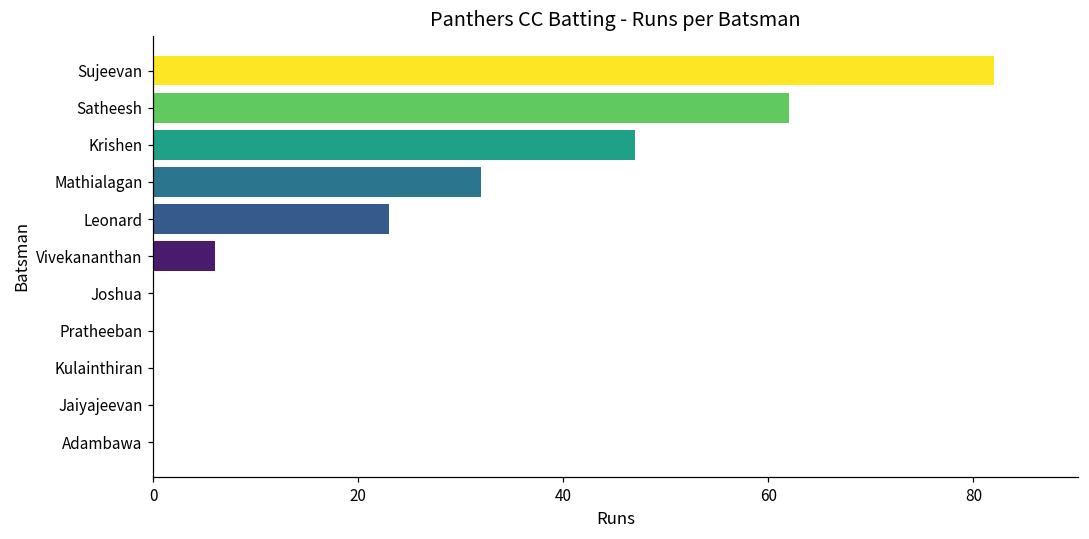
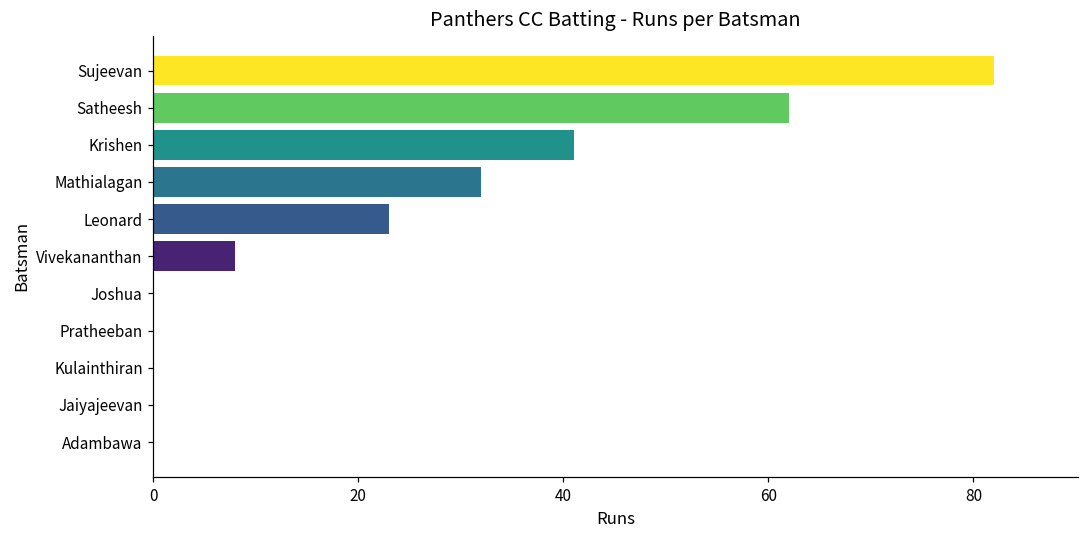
  {
    "Sujeevan": 82,
    "Satheesh": 62,
-   "Krishen": 47,
+   "Krishen": 41,
    "Mathialagan": 32,
    "Leonard": 23,
-   "Vivekananthan": 6,
+   "Vivekananthan": 8,
    "Joshua": 0,
    "Pratheeban": 0,
    "Kulainthiran": 0,
    "Jaiyajeevan": 0,
    "Adambawa": 0
  }
